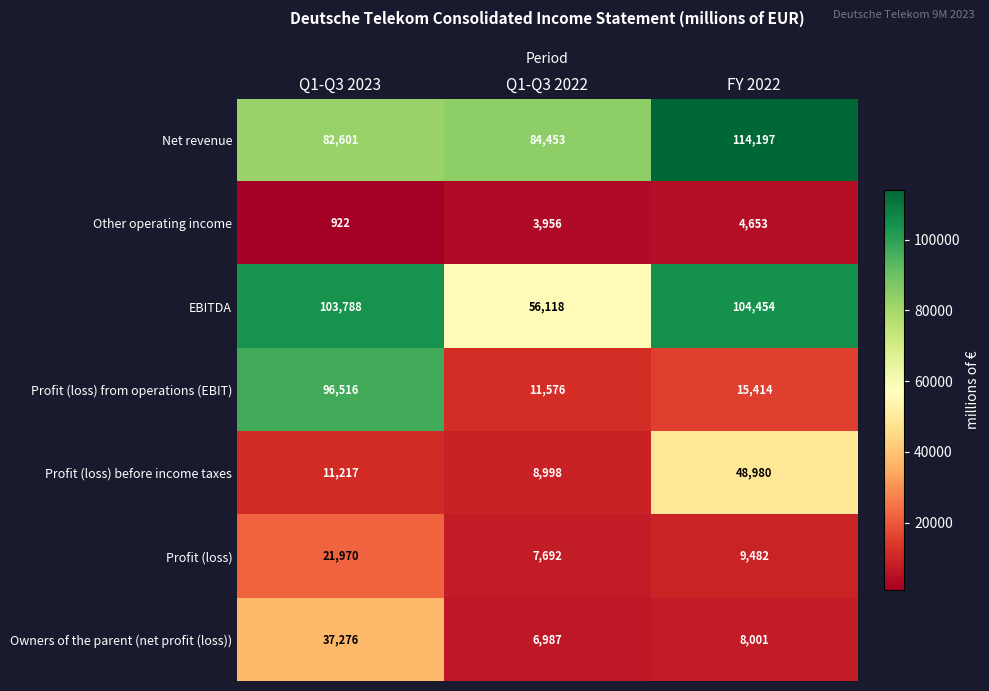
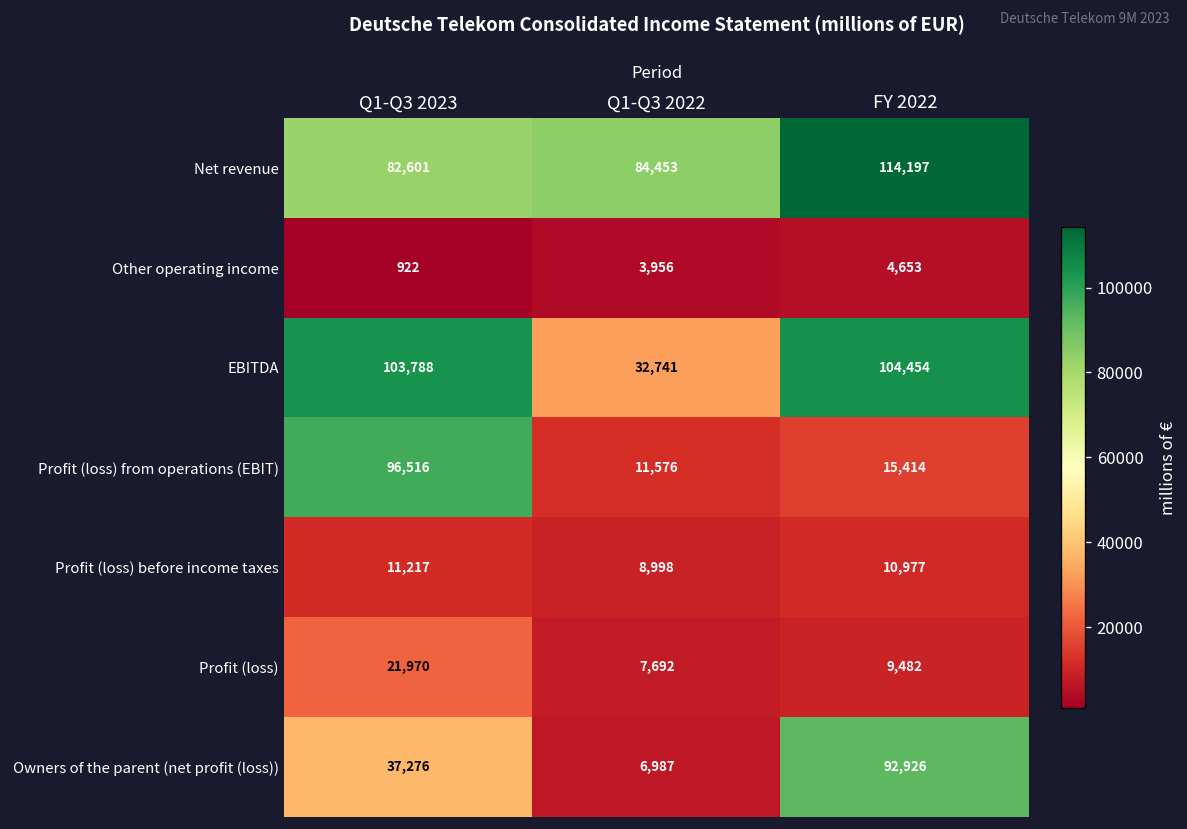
  {
    "Net revenue": {
      "Q1-Q3 2023": "82,601",
      "Q1-Q3 2022": "84,453",
      "FY 2022": "114,197"
    },
    "Other operating income": {
      "Q1-Q3 2023": "922",
      "Q1-Q3 2022": "3,956",
      "FY 2022": "4,653"
    },
    "EBITDA": {
      "Q1-Q3 2023": "103,788",
-     "Q1-Q3 2022": "56,118",
+     "Q1-Q3 2022": "32,741",
      "FY 2022": "104,454"
    },
    "Profit (loss) from operations (EBIT)": {
      "Q1-Q3 2023": "96,516",
      "Q1-Q3 2022": "11,576",
      "FY 2022": "15,414"
    },
    "Profit (loss) before income taxes": {
      "Q1-Q3 2023": "11,217",
      "Q1-Q3 2022": "8,998",
-     "FY 2022": "48,980"
+     "FY 2022": "10,977"
    },
    "Profit (loss)": {
      "Q1-Q3 2023": "21,970",
      "Q1-Q3 2022": "7,692",
      "FY 2022": "9,482"
    },
    "Owners of the parent (net profit (loss))": {
      "Q1-Q3 2023": "37,276",
      "Q1-Q3 2022": "6,987",
-     "FY 2022": "8,001"
+     "FY 2022": "92,926"
    }
  }
